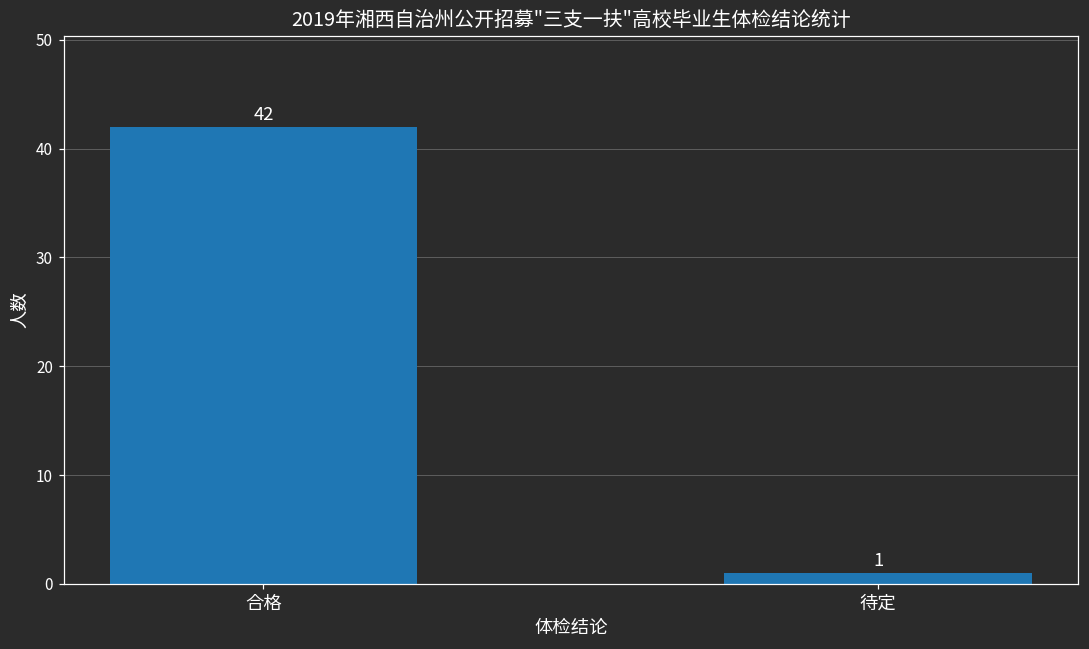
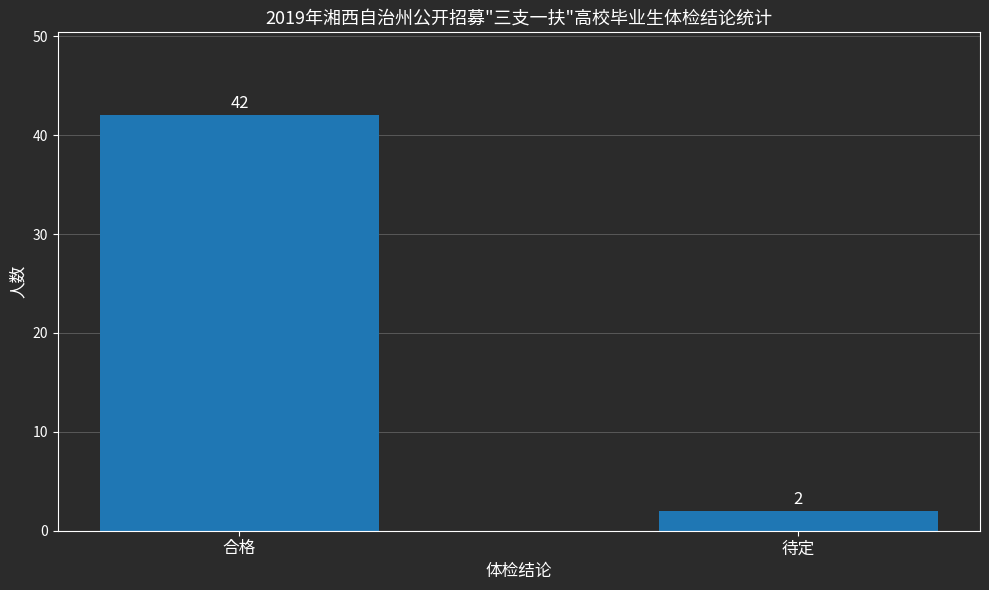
  {
    "合格": 42,
-   "待定": 1
+   "待定": 2
  }
